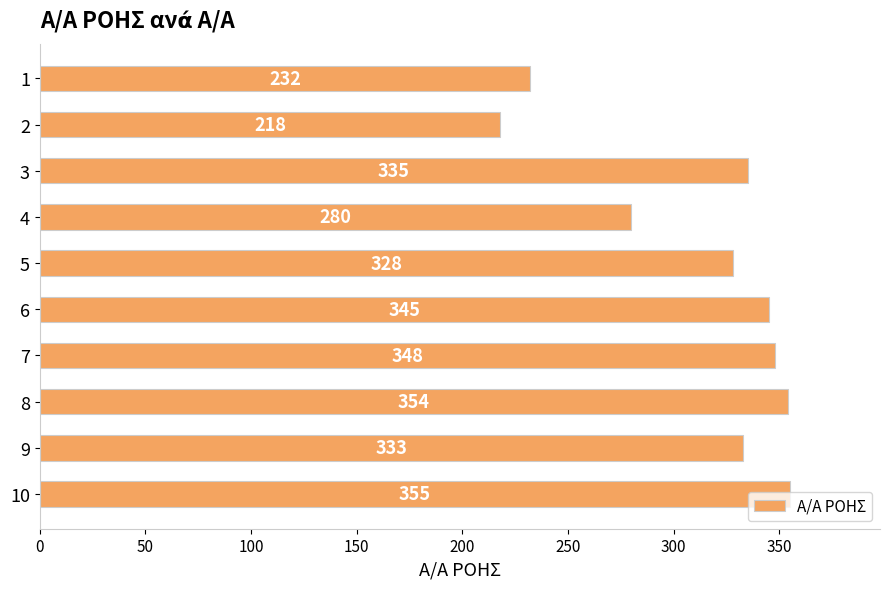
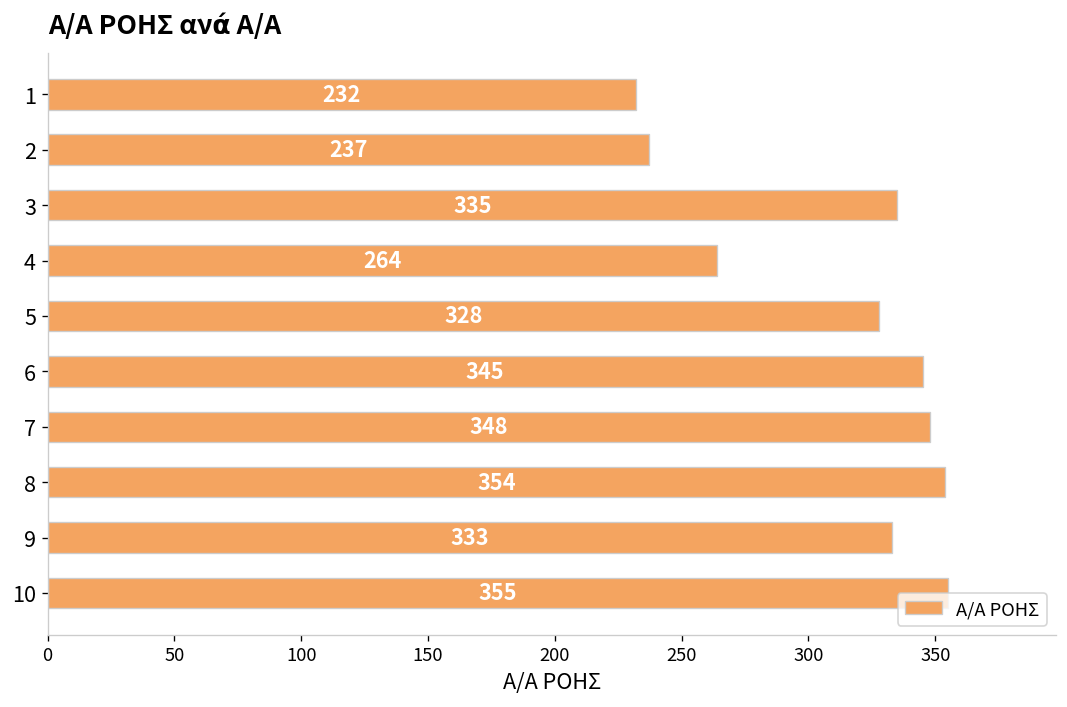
  {
    "1": 232,
-   "2": 218,
+   "2": 237,
    "3": 335,
-   "4": 280,
+   "4": 264,
    "5": 328,
    "6": 345,
    "7": 348,
    "8": 354,
    "9": 333
  }
